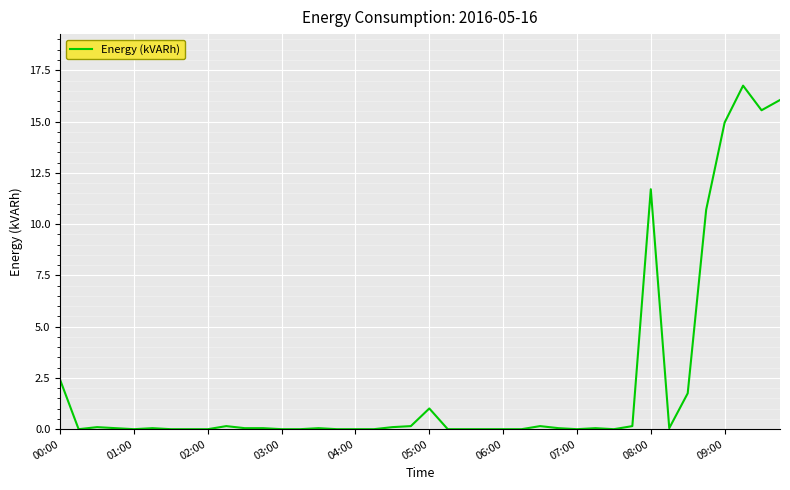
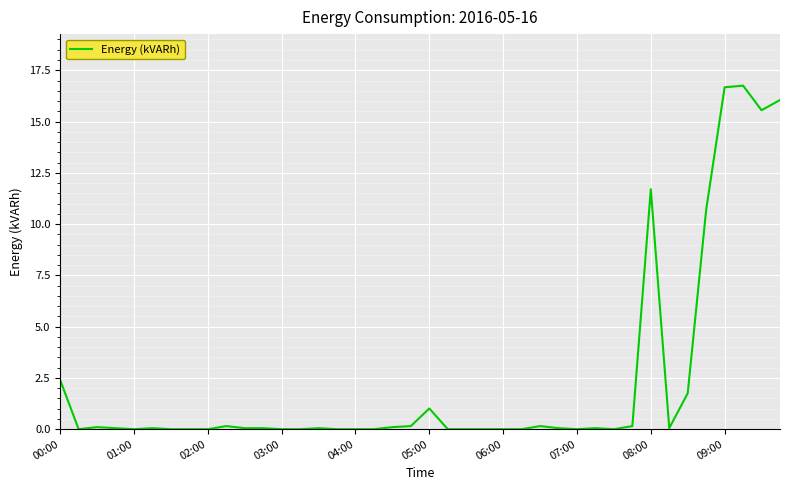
  {
    "00:00": 2.4,
    "01:00": 0.0,
    "02:00": 0.0,
    "03:00": 0.0,
    "04:00": 0.0,
    "05:00": 1.0,
    "06:00": 0.0,
    "07:00": 0.0,
    "08:00": 11.7,
-   "09:00": 15.0
+   "09:00": 16.7
  }
